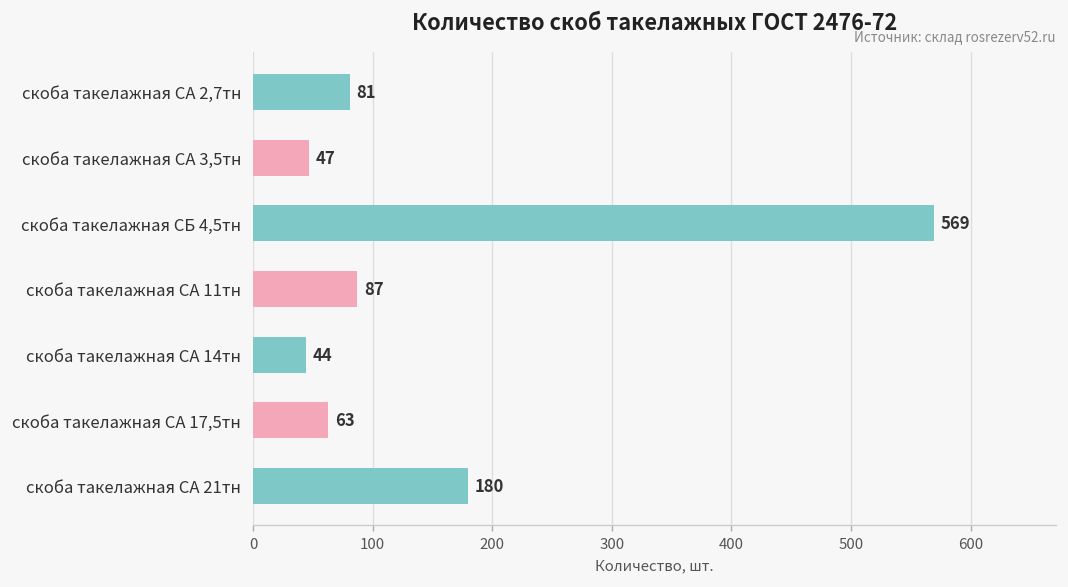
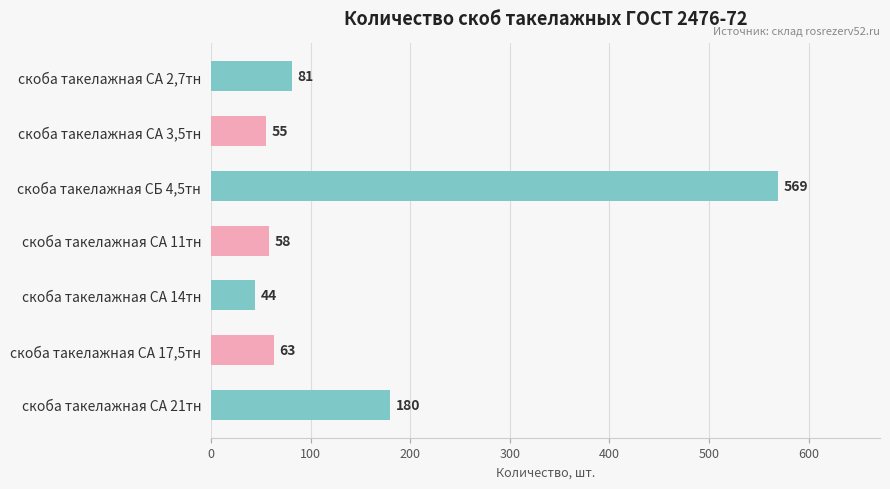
  {
    "скоба такелажная СА 2,7тн": 81,
-   "скоба такелажная СА 3,5тн": 47,
+   "скоба такелажная СА 3,5тн": 55,
    "скоба такелажная СБ 4,5тн": 569,
-   "скоба такелажная СА 11тн": 87,
+   "скоба такелажная СА 11тн": 58,
    "скоба такелажная СА 14тн": 44,
    "скоба такелажная СА 17,5тн": 63,
    "скоба такелажная СА 21тн": 180
  }
